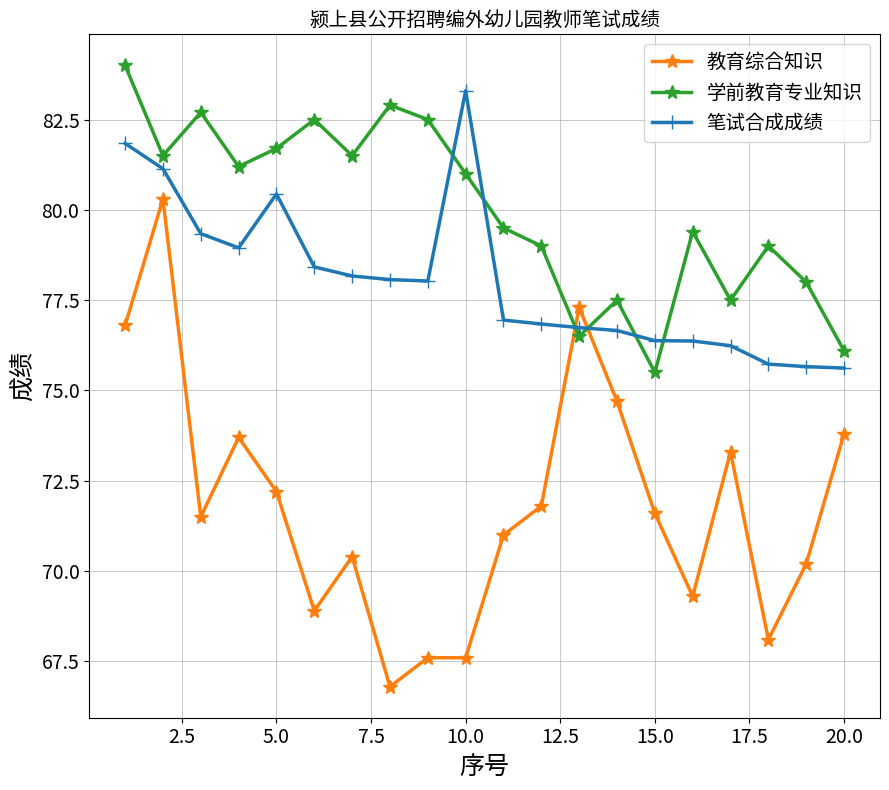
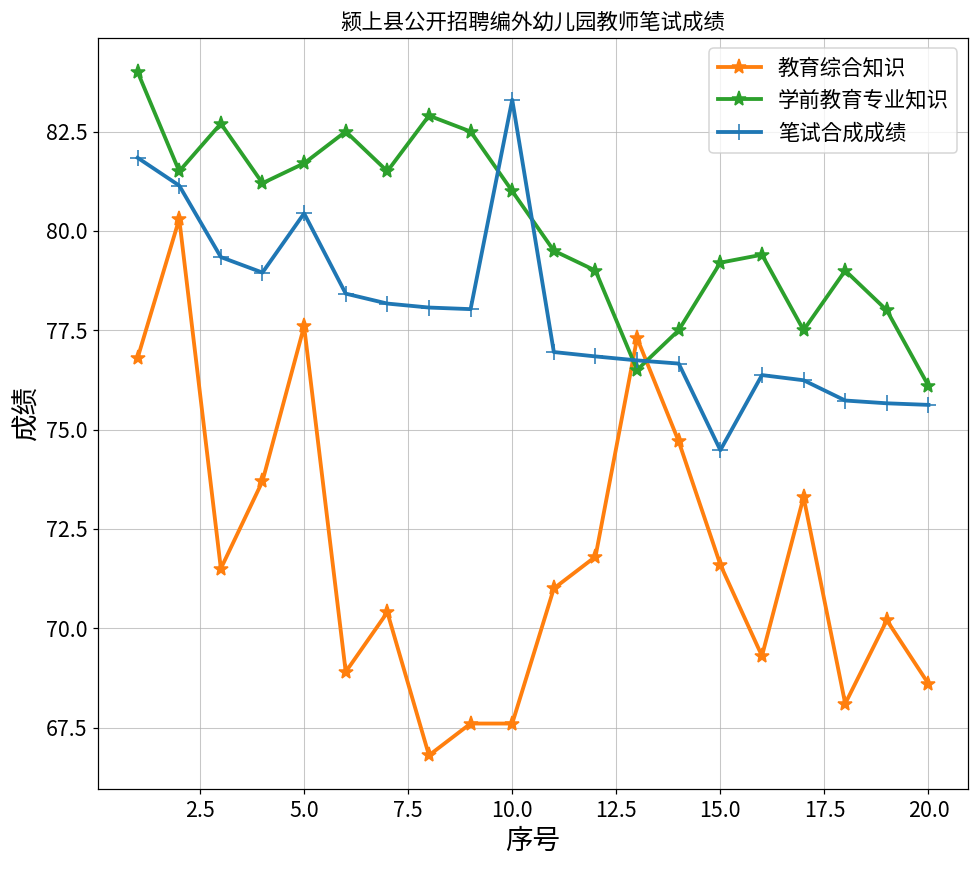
  {
    "教育综合知识": {
-     "5.0": 72.2,
+     "5.0": 77.6,
      "10.0": 67.6,
      "15.0": 71.6,
-     "20.0": 73.8
+     "20.0": 68.6
    },
    "学前教育专业知识": {
      "5.0": 81.7,
      "10.0": 81.0,
-     "15.0": 75.5,
+     "15.0": 79.2,
      "20.0": 76.1
    },
    "笔试合成成绩": {
      "5.0": 80.4,
      "10.0": 83.3,
-     "15.0": 76.4,
+     "15.0": 74.5,
      "20.0": 75.6
    }
  }
